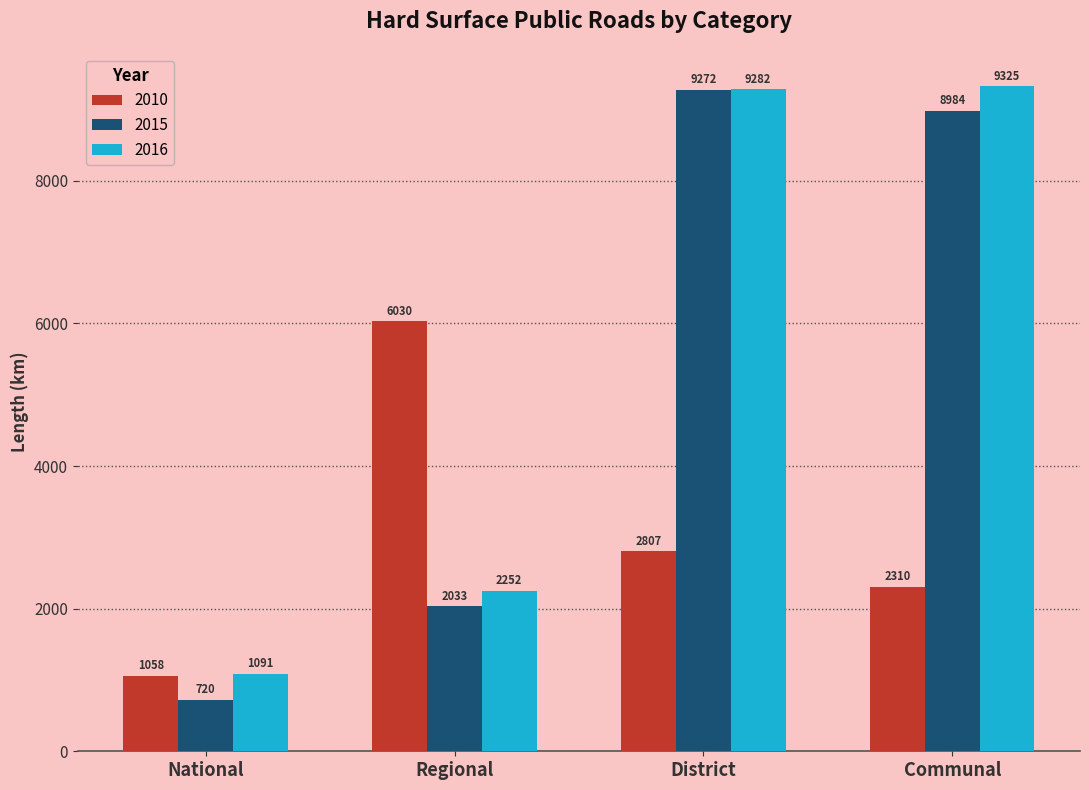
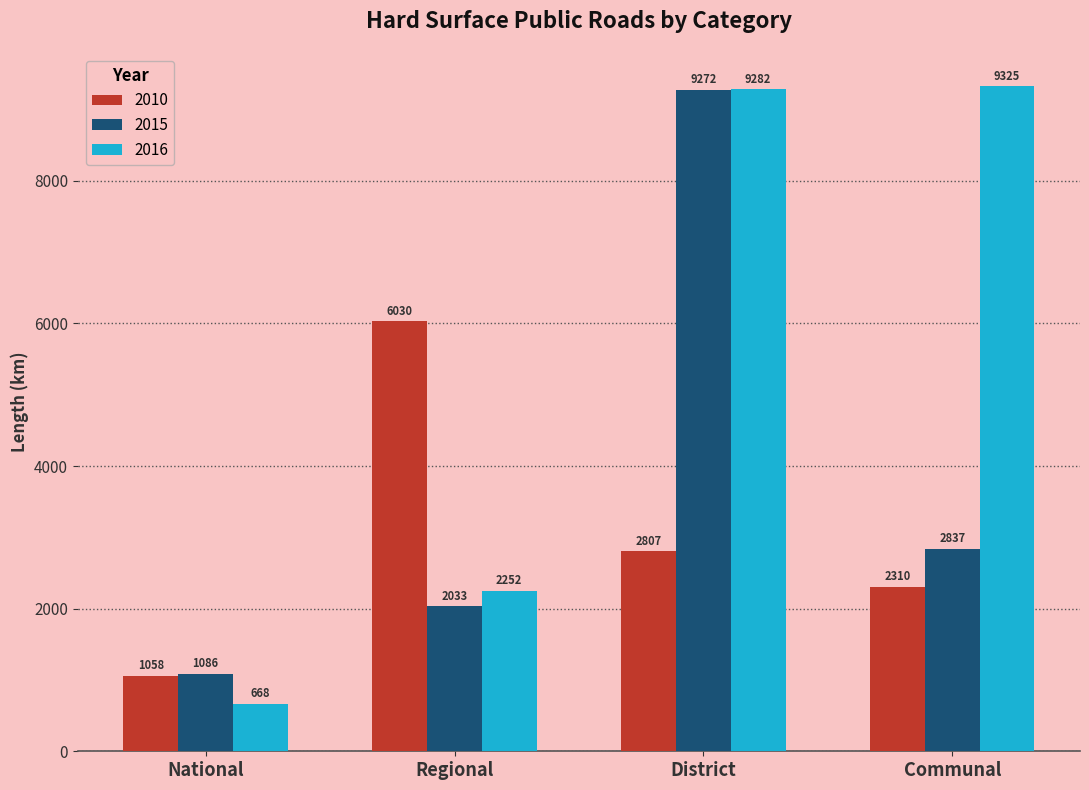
  {
    "2010": {
      "National": 1058,
      "Regional": 6030,
      "District": 2807,
      "Communal": 2310
    },
    "2015": {
-     "National": 720,
+     "National": 1086,
      "Regional": 2033,
      "District": 9272,
-     "Communal": 8984
+     "Communal": 2837
    },
    "2016": {
-     "National": 1091,
+     "National": 668,
      "Regional": 2252,
      "District": 9282,
      "Communal": 9325
    }
  }
